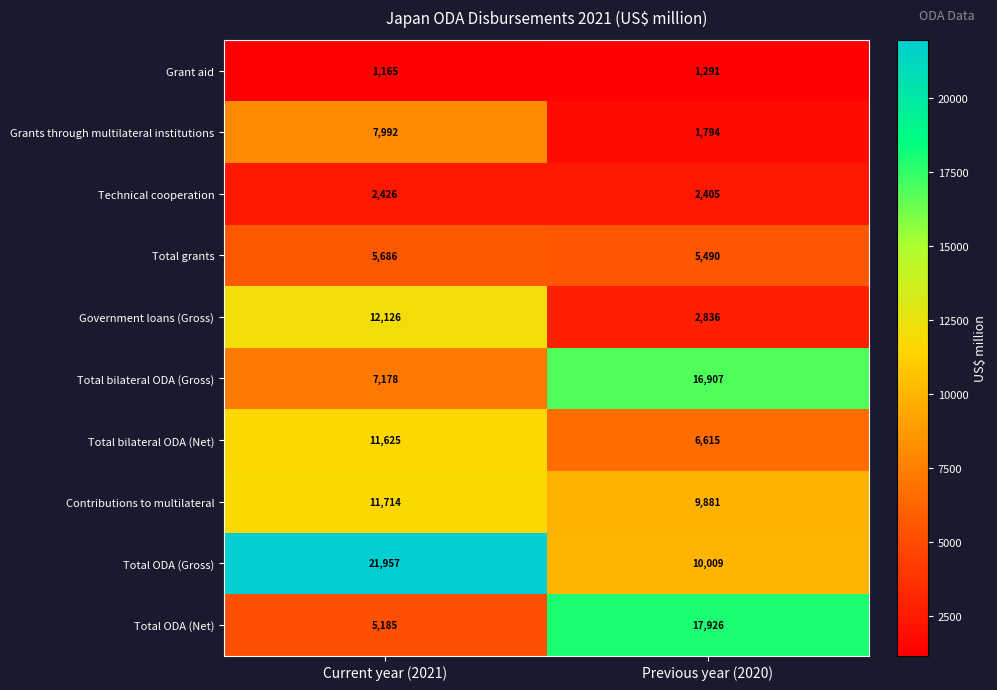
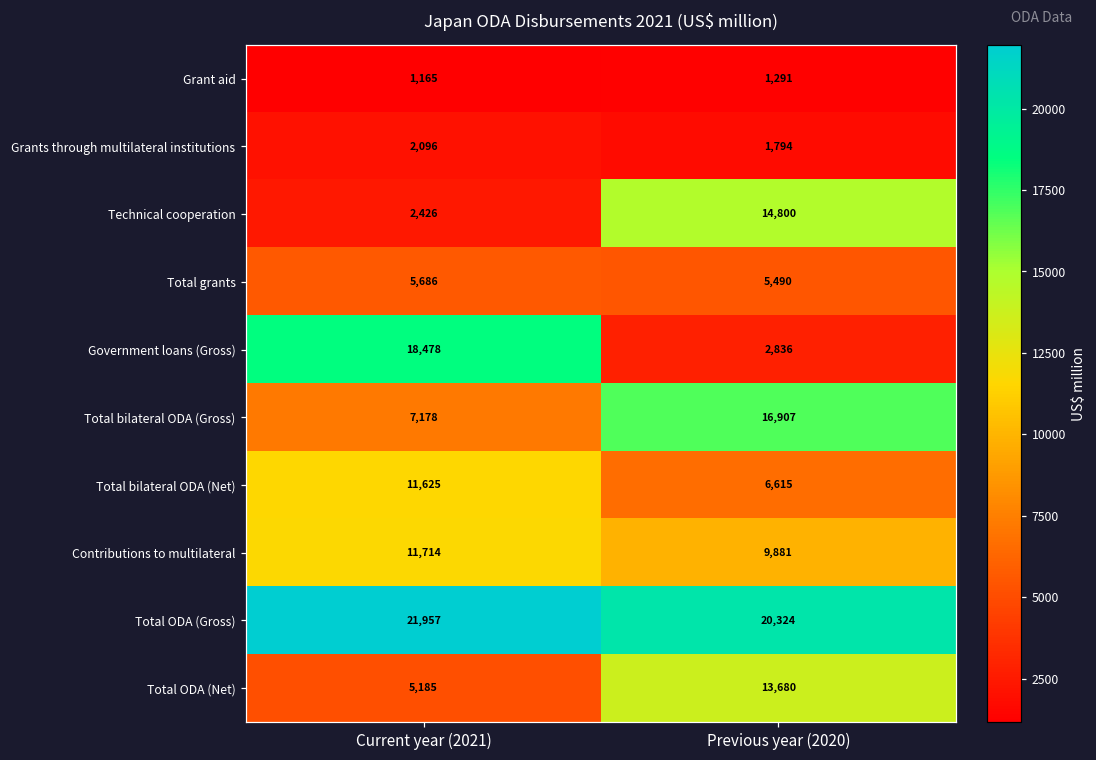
  {
    "Grant aid": {
      "Current year (2021)": "1,165",
      "Previous year (2020)": "1,291"
    },
    "Grants through multilateral institutions": {
-     "Current year (2021)": "7,992",
+     "Current year (2021)": "2,096",
      "Previous year (2020)": "1,794"
    },
    "Technical cooperation": {
      "Current year (2021)": "2,426",
-     "Previous year (2020)": "2,405"
+     "Previous year (2020)": "14,800"
    },
    "Total grants": {
      "Current year (2021)": "5,686",
      "Previous year (2020)": "5,490"
    },
    "Government loans (Gross)": {
-     "Current year (2021)": "12,126",
+     "Current year (2021)": "18,478",
      "Previous year (2020)": "2,836"
    },
    "Total bilateral ODA (Gross)": {
      "Current year (2021)": "7,178",
      "Previous year (2020)": "16,907"
    },
    "Total bilateral ODA (Net)": {
      "Current year (2021)": "11,625",
      "Previous year (2020)": "6,615"
    },
    "Contributions to multilateral": {
      "Current year (2021)": "11,714",
      "Previous year (2020)": "9,881"
    },
    "Total ODA (Gross)": {
      "Current year (2021)": "21,957",
-     "Previous year (2020)": "10,009"
+     "Previous year (2020)": "20,324"
    },
    "Total ODA (Net)": {
      "Current year (2021)": "5,185",
-     "Previous year (2020)": "17,926"
+     "Previous year (2020)": "13,680"
    }
  }
